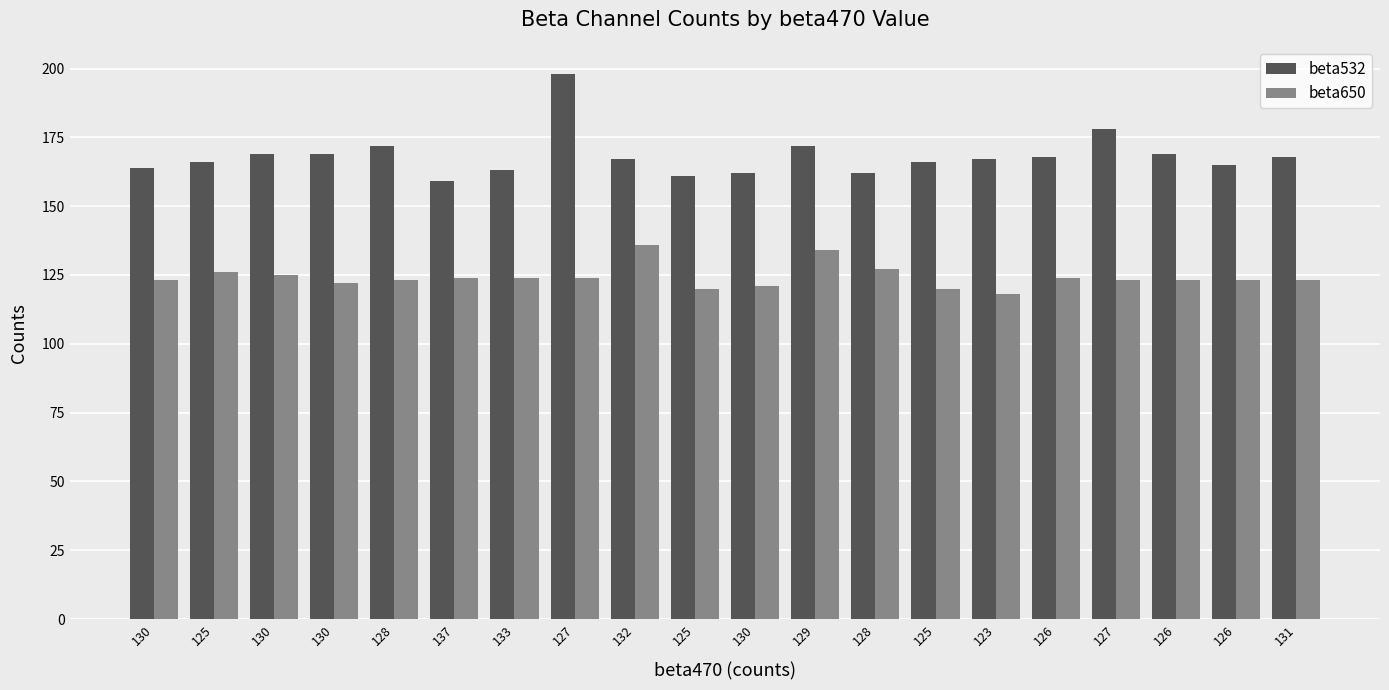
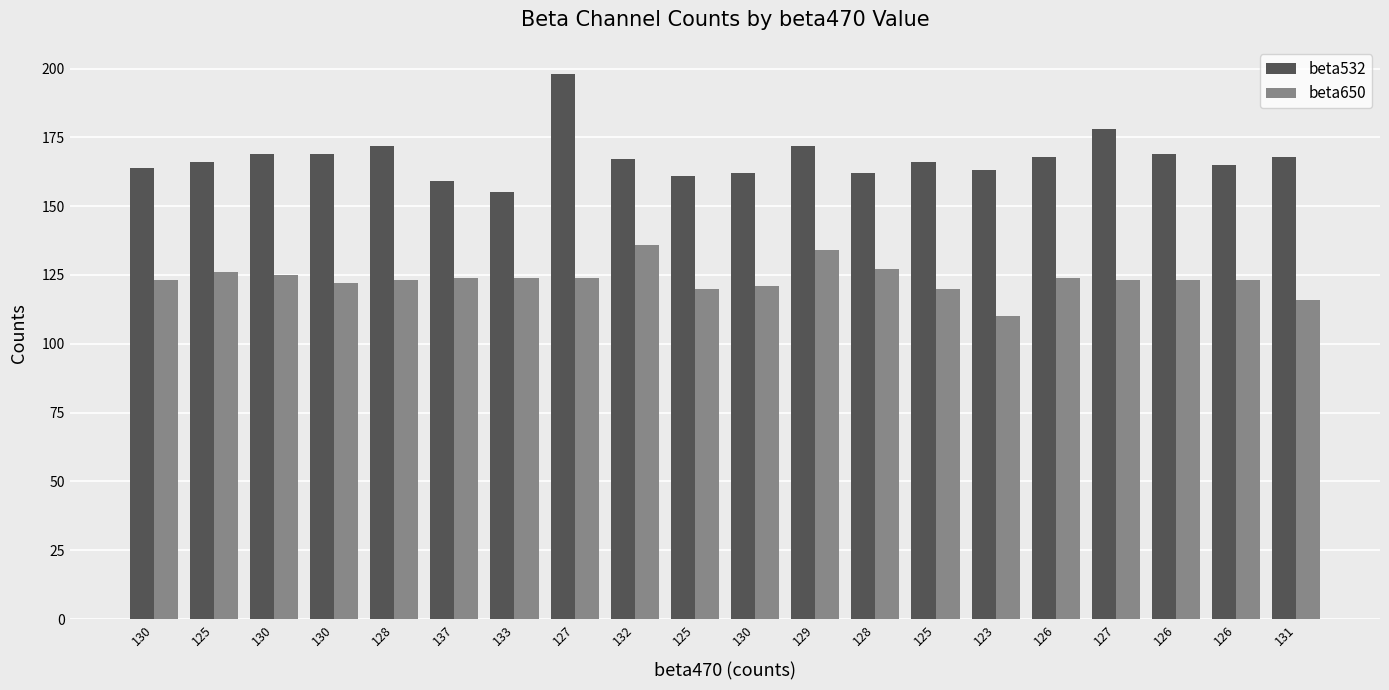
  {
    "beta532": {
      "137": 159,
-     "133": 163,
+     "133": 155,
      "132": 167,
      "129": 172,
-     "123": 167,
+     "123": 163,
      "131": 168
    },
    "beta650": {
      "137": 124,
      "133": 124,
      "132": 136,
      "129": 134,
-     "123": 118,
-     "131": 123
+     "123": 110,
+     "131": 116
    }
  }
